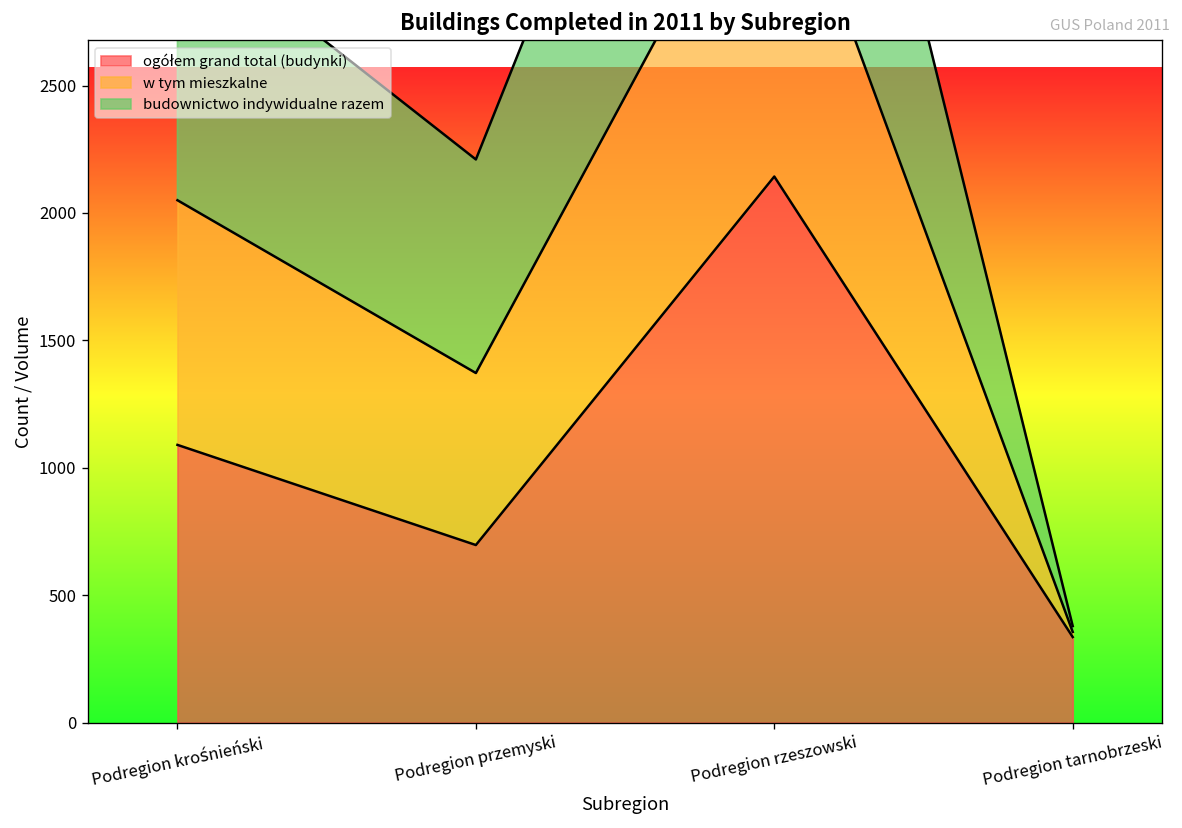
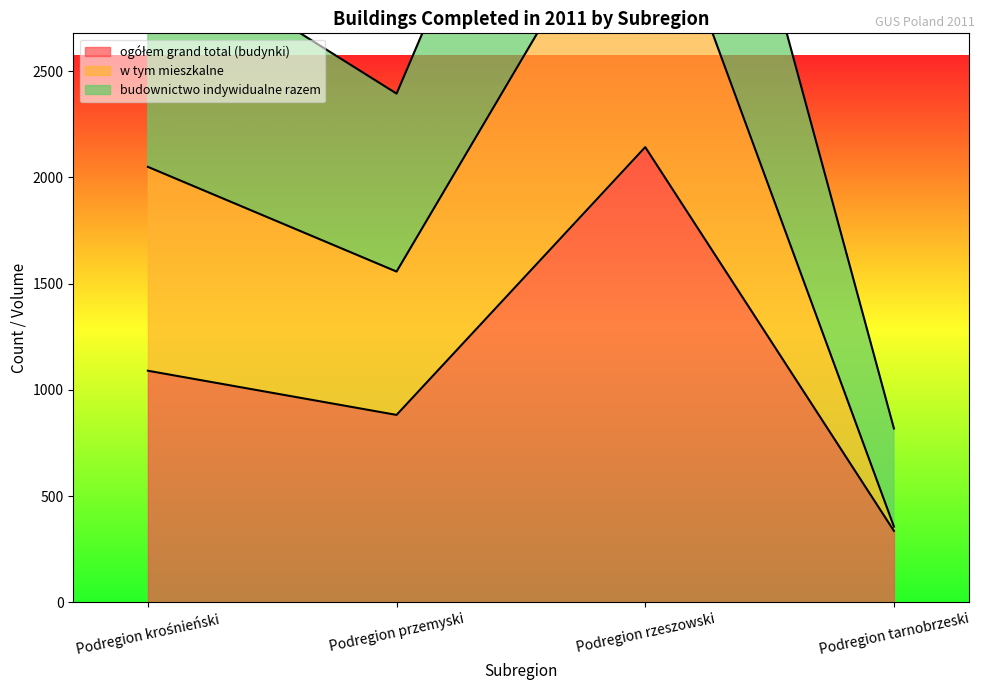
  {
    "ogółem grand total (budynki)": {
      "Podregion krośnieński": 1090,
-     "Podregion przemyski": 700,
+     "Podregion przemyski": 880,
      "Podregion rzeszowski": 2140,
      "Podregion tarnobrzeski": 340
    },
    "w tym mieszkalne": {
      "Podregion krośnieński": 960,
      "Podregion przemyski": 680,
      "Podregion tarnobrzeski": 20
    },
    "budownictwo indywidualne razem": {
      "Podregion przemyski": 840,
-     "Podregion tarnobrzeski": 20
+     "Podregion tarnobrzeski": 460
    }
  }
